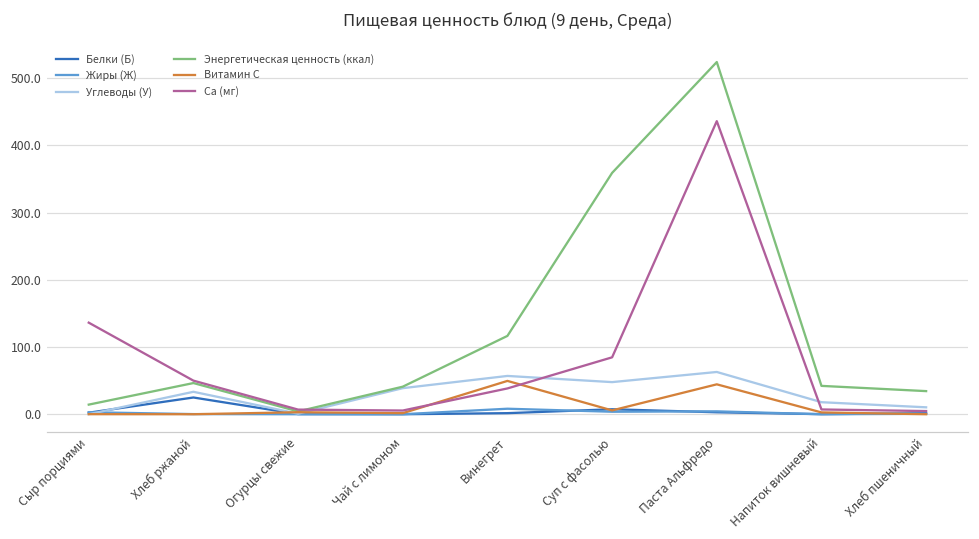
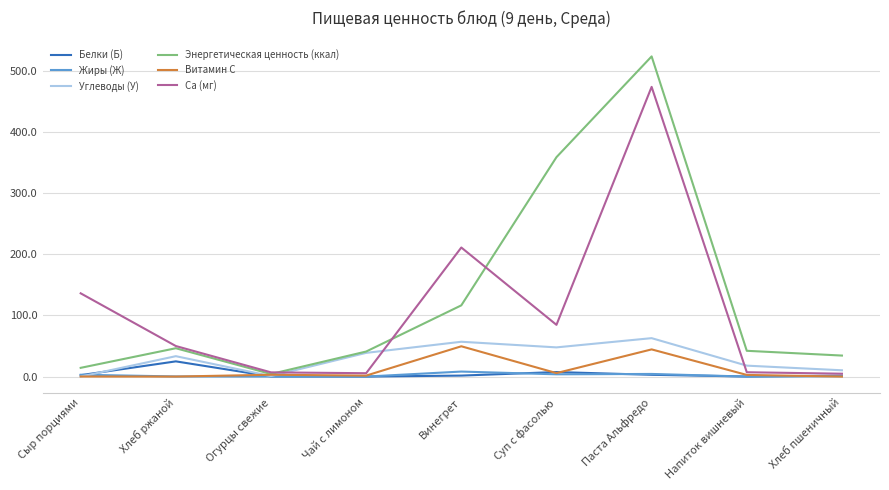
  {
    "Белки (Б)": {
      "Хлеб ржаной": 20,
      "Винегрет": 0
    },
    "Жиры (Ж)": {
      "Винегрет": 10
    },
    "Углеводы (У)": {
      "Хлеб ржаной": 30,
      "Винегрет": 60,
      "Суп с фасолью": 50,
      "Паста Альфредо": 60,
      "Напиток вишневый": 20,
      "Хлеб пшеничный": 10
    },
    "Энергетическая ценность (ккал)": {
      "Сыр порциями": 10,
      "Винегрет": 120,
      "Суп с фасолью": 360,
      "Паста Альфредо": 520,
      "Напиток вишневый": 40,
      "Хлеб пшеничный": 30
    },
    "Витамин C": {
      "Винегрет": 50,
      "Паста Альфредо": 40
    },
    "Ca (мг)": {
      "Сыр порциями": 140,
-     "Винегрет": 40,
+     "Винегрет": 210,
      "Суп с фасолью": 80,
-     "Паста Альфредо": 440,
+     "Паста Альфредо": 470,
      "Напиток вишневый": 10
    }
  }
